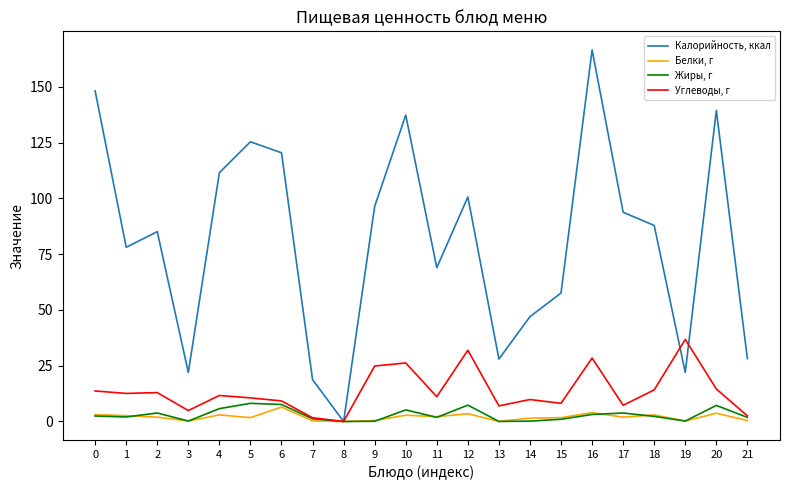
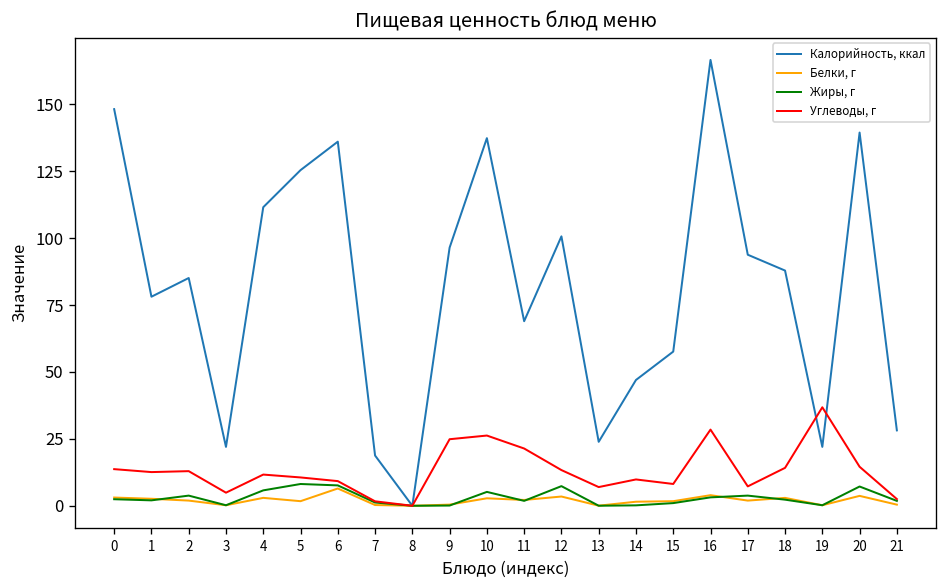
  {
    "Калорийность, ккал": {
      "0": 148,
      "1": 78,
      "2": 85,
      "3": 22,
      "4": 112,
      "5": 125,
-     "6": 120,
+     "6": 136,
      "7": 19,
      "9": 96,
      "10": 137,
      "11": 69,
      "12": 101,
-     "13": 28,
+     "13": 24,
      "14": 47,
      "15": 58,
      "16": 167,
      "17": 94,
      "18": 88,
      "19": 22,
      "20": 139,
      "21": 28
    },
    "Белки, г": {
      "2": 2,
      "4": 3,
      "5": 2,
      "6": 6,
      "10": 3,
      "12": 3,
      "14": 2,
      "17": 2,
      "20": 4,
      "21": 0
    },
    "Жиры, г": {
      "2": 4,
      "4": 6,
      "5": 8,
      "6": 8,
      "10": 5,
      "12": 7,
      "14": 0,
      "17": 4,
      "20": 7
    },
    "Углеводы, г": {
      "0": 14,
      "1": 13,
      "2": 13,
      "3": 5,
      "4": 12,
      "5": 11,
      "6": 9,
      "9": 25,
      "10": 26,
-     "11": 11,
-     "12": 32,
+     "11": 21,
+     "12": 13,
      "13": 7,
      "14": 10,
      "15": 8,
      "16": 28,
      "17": 7,
      "18": 14,
      "19": 37,
      "20": 15
    }
  }
